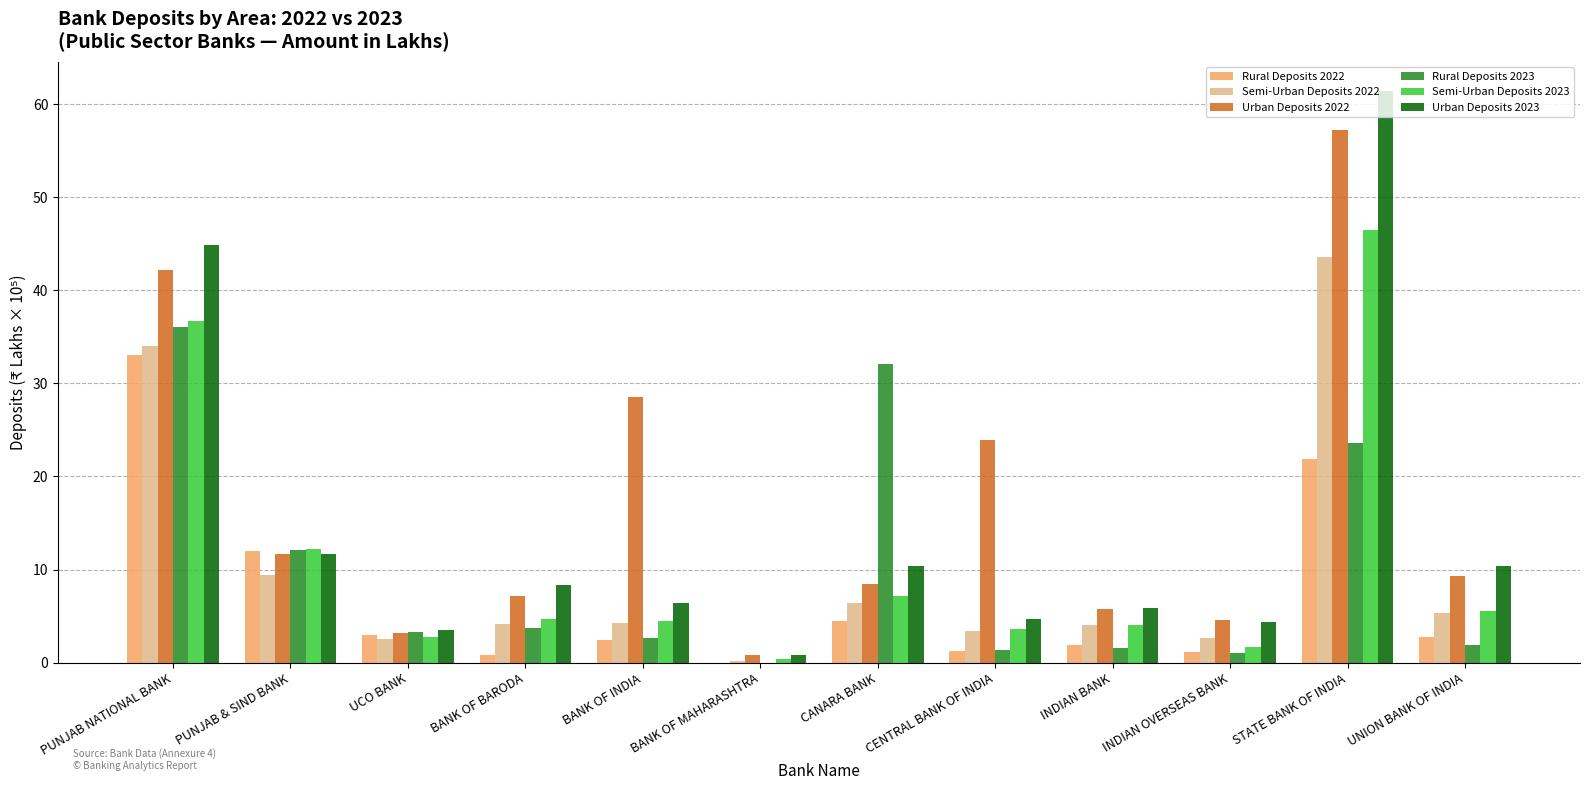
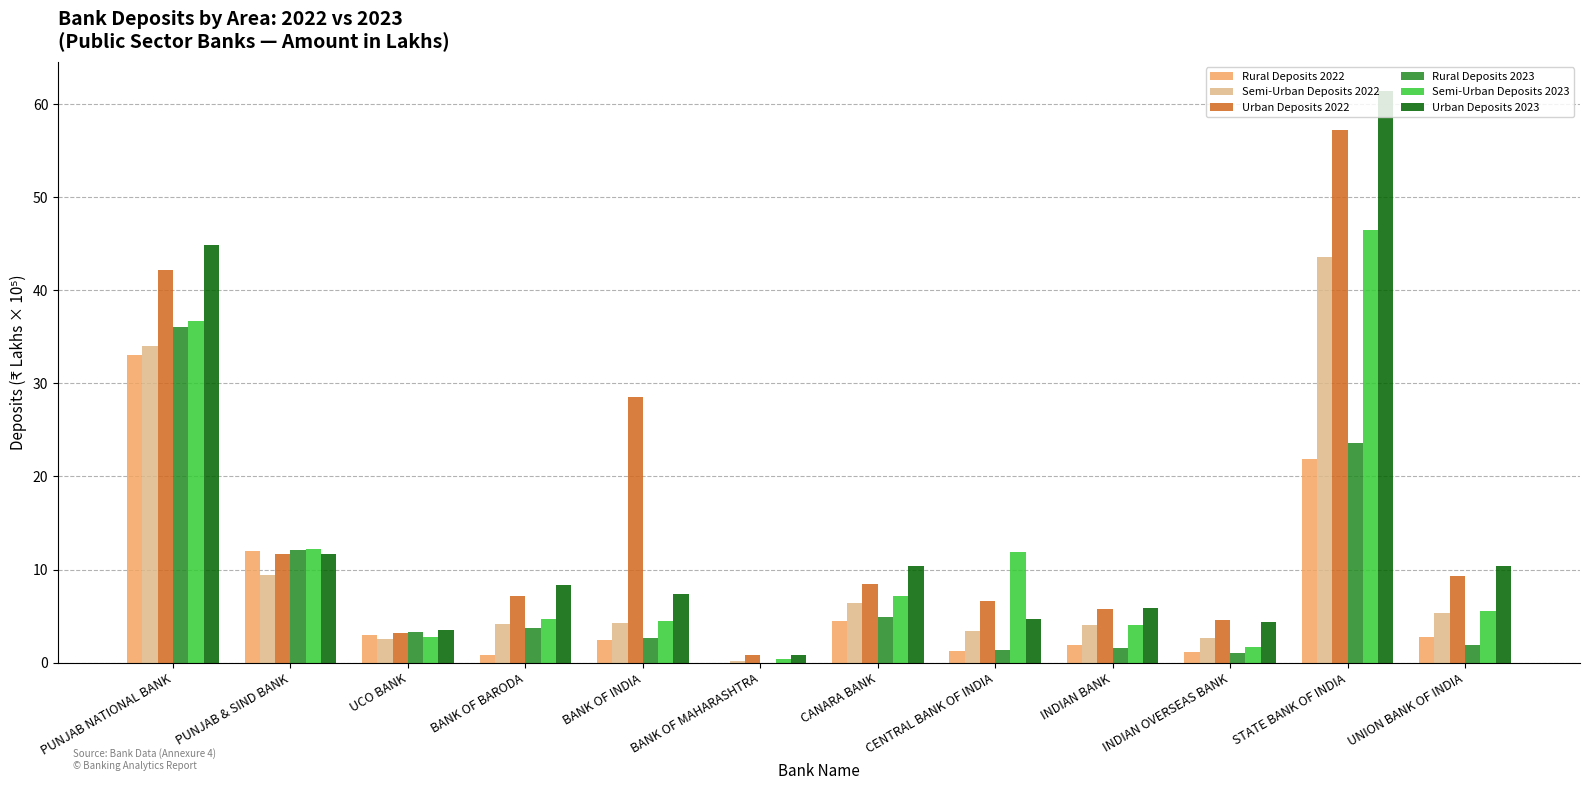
  {
    "Urban Deposits 2022": {
      "PUNJAB NATIONAL BANK": 42,
      "PUNJAB & SIND BANK": 12,
      "UCO BANK": 3,
      "BANK OF BARODA": 7,
      "BANK OF INDIA": 29,
      "BANK OF MAHARASHTRA": 1,
      "CANARA BANK": 9,
-     "CENTRAL BANK OF INDIA": 24,
+     "CENTRAL BANK OF INDIA": 7,
      "INDIAN BANK": 6,
      "INDIAN OVERSEAS BANK": 5,
      "STATE BANK OF INDIA": 57,
      "UNION BANK OF INDIA": 9
    },
    "Rural Deposits 2023": {
      "PUNJAB NATIONAL BANK": 36,
      "PUNJAB & SIND BANK": 12,
      "UCO BANK": 3,
      "BANK OF BARODA": 4,
      "BANK OF INDIA": 3,
-     "CANARA BANK": 32,
+     "CANARA BANK": 5,
      "CENTRAL BANK OF INDIA": 1,
      "INDIAN BANK": 2,
      "INDIAN OVERSEAS BANK": 1,
      "STATE BANK OF INDIA": 24,
      "UNION BANK OF INDIA": 2
    },
    "Semi-Urban Deposits 2023": {
      "PUNJAB NATIONAL BANK": 37,
      "PUNJAB & SIND BANK": 12,
      "UCO BANK": 3,
      "BANK OF BARODA": 5,
      "BANK OF INDIA": 5,
      "BANK OF MAHARASHTRA": 0,
      "CANARA BANK": 7,
-     "CENTRAL BANK OF INDIA": 4,
+     "CENTRAL BANK OF INDIA": 12,
      "INDIAN BANK": 4,
      "INDIAN OVERSEAS BANK": 2,
      "STATE BANK OF INDIA": 46,
      "UNION BANK OF INDIA": 6
    },
    "Urban Deposits 2023": {
      "PUNJAB NATIONAL BANK": 45,
      "PUNJAB & SIND BANK": 12,
      "UCO BANK": 3,
      "BANK OF BARODA": 8,
-     "BANK OF INDIA": 6,
+     "BANK OF INDIA": 7,
      "BANK OF MAHARASHTRA": 1,
      "CANARA BANK": 10,
      "CENTRAL BANK OF INDIA": 5,
      "INDIAN BANK": 6,
      "INDIAN OVERSEAS BANK": 4,
      "UNION BANK OF INDIA": 10
    }
  }
